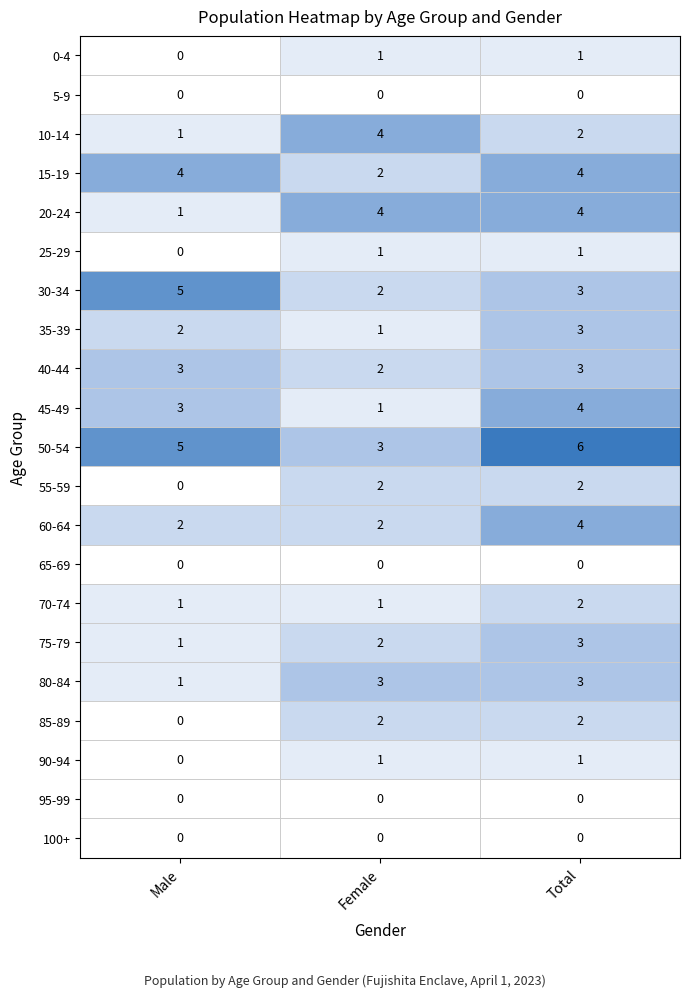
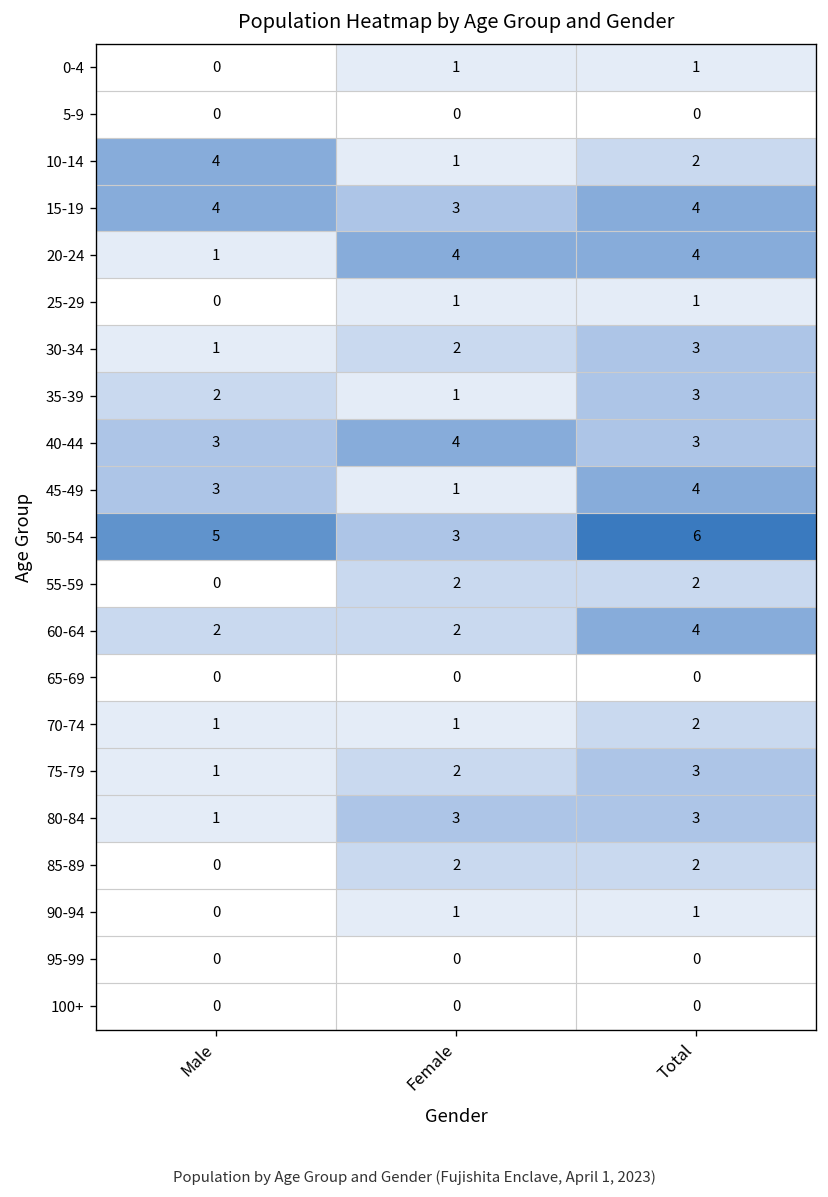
  {
    "0-4": {
      "Female": 1,
      "Total": 1
    },
    "10-14": {
-     "Male": 1,
-     "Female": 4,
+     "Male": 4,
+     "Female": 1,
      "Total": 2
    },
    "15-19": {
      "Male": 4,
-     "Female": 2,
+     "Female": 3,
      "Total": 4
    },
    "20-24": {
      "Male": 1,
      "Female": 4,
      "Total": 4
    },
    "25-29": {
      "Female": 1,
      "Total": 1
    },
    "30-34": {
-     "Male": 5,
+     "Male": 1,
      "Female": 2,
      "Total": 3
    },
    "35-39": {
      "Male": 2,
      "Female": 1,
      "Total": 3
    },
    "40-44": {
      "Male": 3,
-     "Female": 2,
+     "Female": 4,
      "Total": 3
    },
    "45-49": {
      "Male": 3,
      "Female": 1,
      "Total": 4
    },
    "50-54": {
      "Male": 5,
      "Female": 3,
      "Total": 6
    },
    "55-59": {
      "Female": 2,
      "Total": 2
    },
    "60-64": {
      "Male": 2,
      "Female": 2,
      "Total": 4
    },
    "70-74": {
      "Male": 1,
      "Female": 1,
      "Total": 2
    },
    "75-79": {
      "Male": 1,
      "Female": 2,
      "Total": 3
    },
    "80-84": {
      "Male": 1,
      "Female": 3,
      "Total": 3
    },
    "85-89": {
      "Female": 2,
      "Total": 2
    },
    "90-94": {
      "Female": 1,
      "Total": 1
    }
  }
